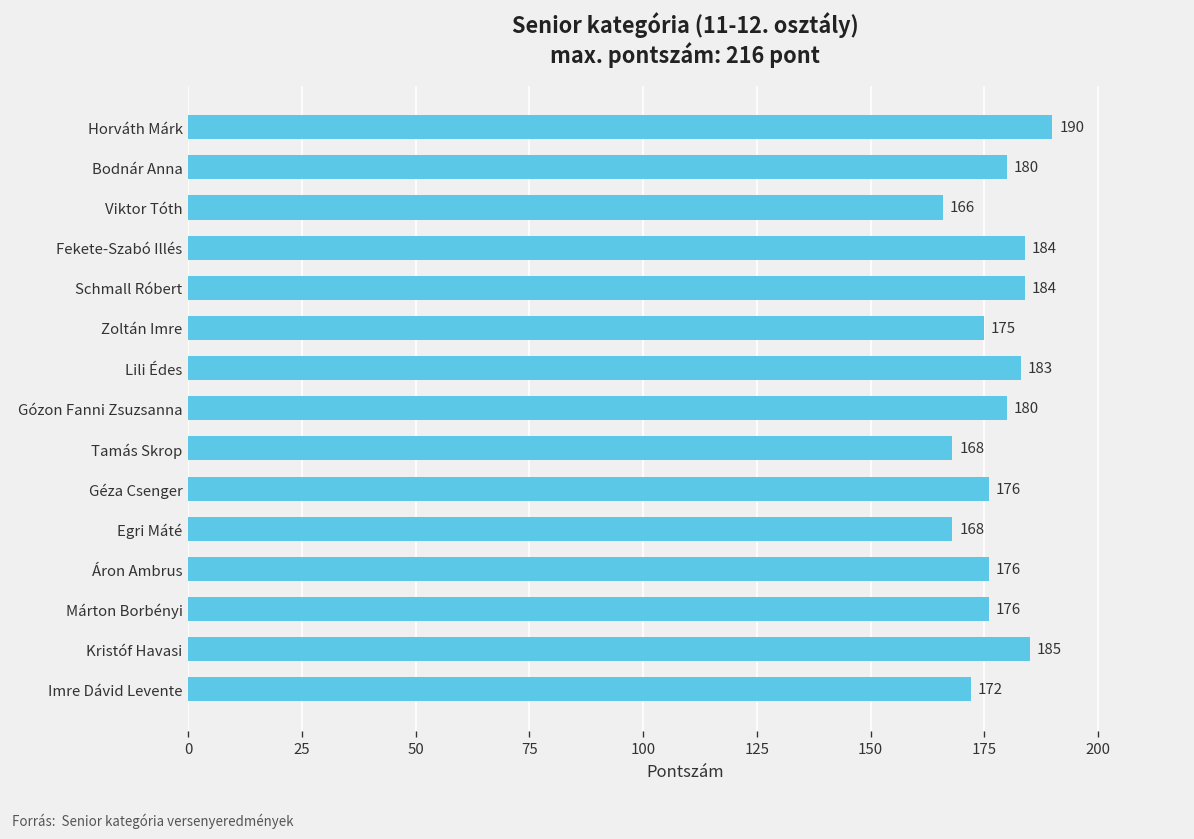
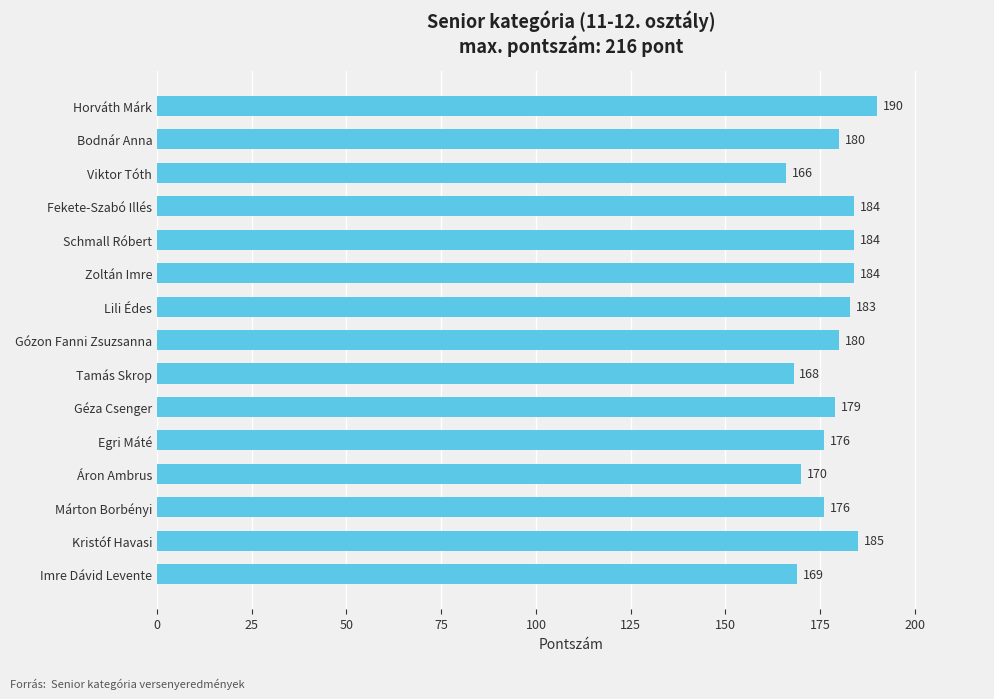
  {
    "Horváth Márk": 190,
    "Bodnár Anna": 180,
    "Viktor Tóth": 166,
    "Fekete-Szabó Illés": 184,
    "Schmall Róbert": 184,
-   "Zoltán Imre": 175,
+   "Zoltán Imre": 184,
    "Lili Édes": 183,
    "Gózon Fanni Zsuzsanna": 180,
    "Tamás Skrop": 168,
-   "Géza Csenger": 176,
-   "Egri Máté": 168,
-   "Áron Ambrus": 176,
+   "Géza Csenger": 179,
+   "Egri Máté": 176,
+   "Áron Ambrus": 170,
    "Márton Borbényi": 176,
    "Kristóf Havasi": 185,
-   "Imre Dávid Levente": 172
+   "Imre Dávid Levente": 169
  }
